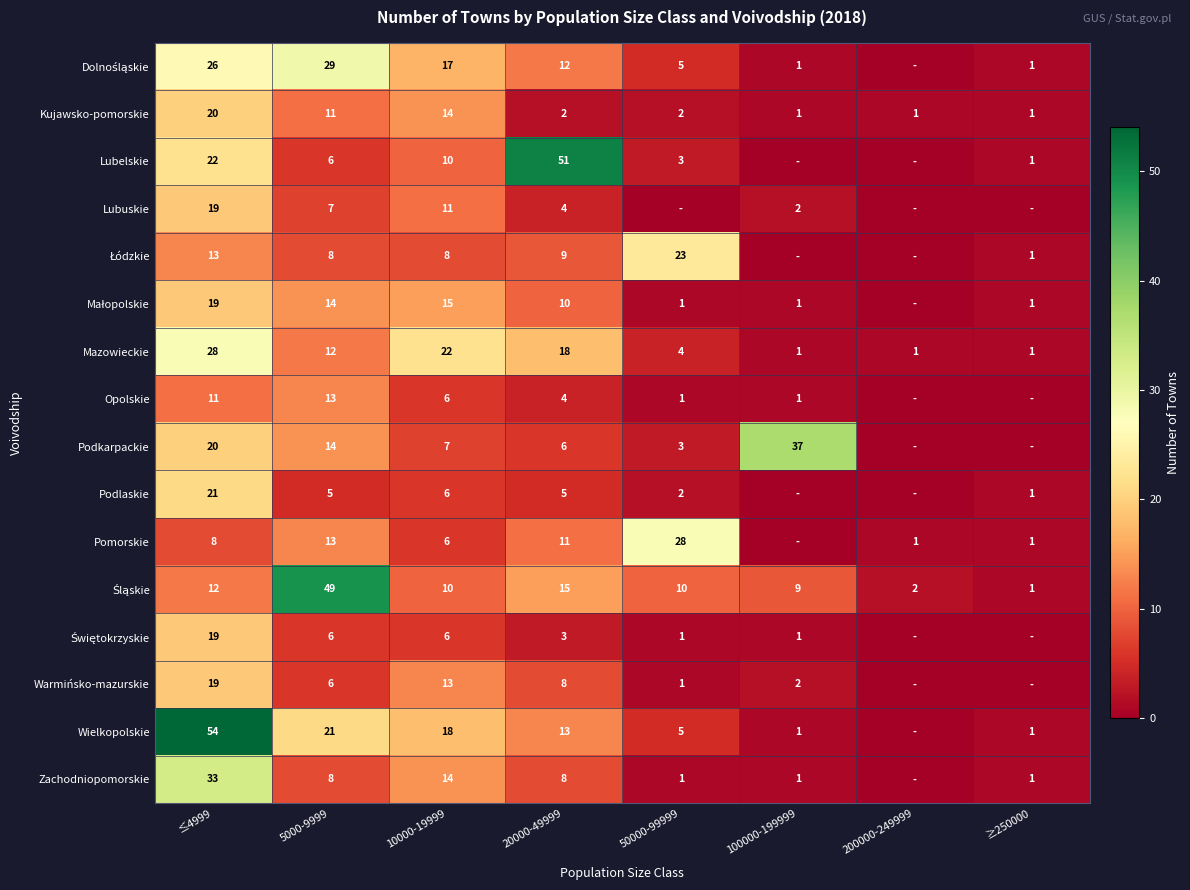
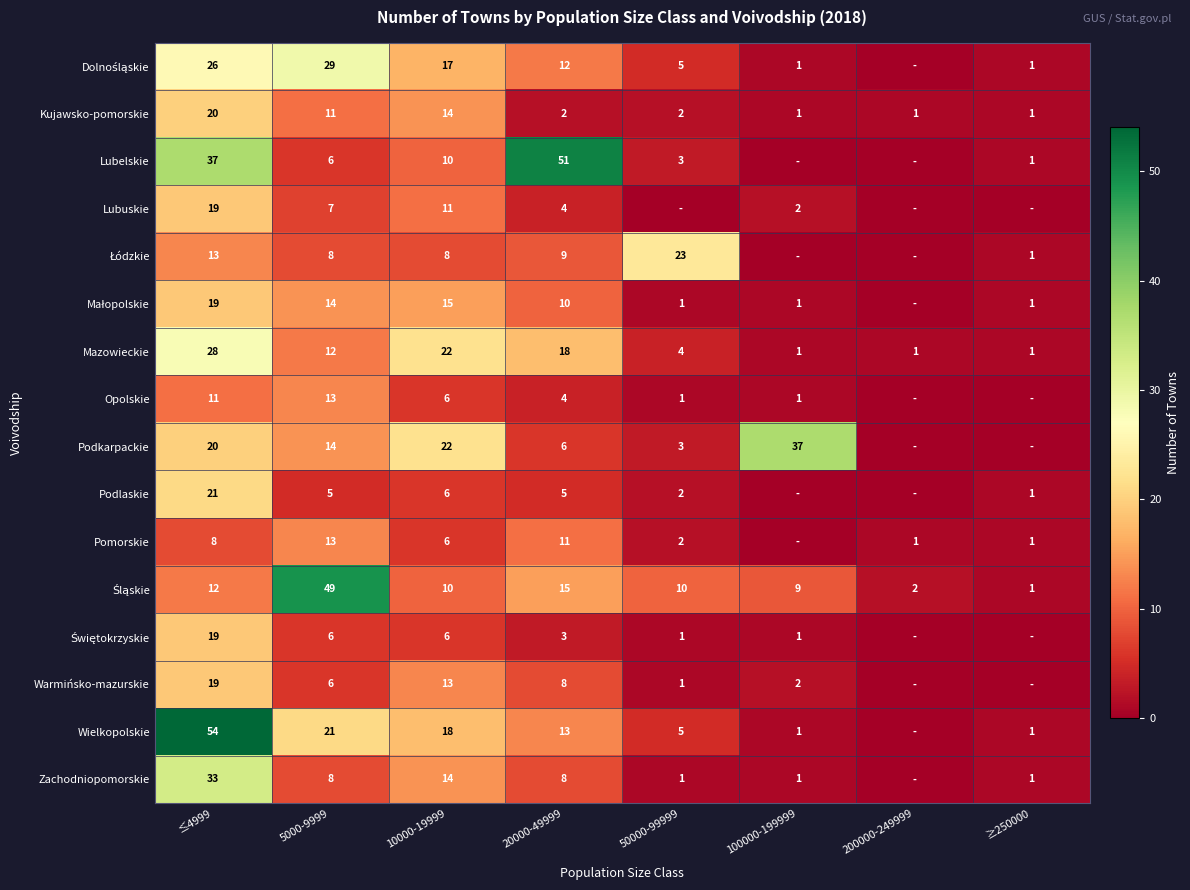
  {
    "Dolnośląskie": {
      "≤4999": 26,
      "5000-9999": 29,
      "10000-19999": 17,
      "20000-49999": 12,
      "50000-99999": 5,
      "100000-199999": 1,
      "≥250000": 1
    },
    "Kujawsko-pomorskie": {
      "≤4999": 20,
      "5000-9999": 11,
      "10000-19999": 14,
      "20000-49999": 2,
      "50000-99999": 2,
      "100000-199999": 1,
      "200000-249999": 1,
      "≥250000": 1
    },
    "Lubelskie": {
-     "≤4999": 22,
+     "≤4999": 37,
      "5000-9999": 6,
      "10000-19999": 10,
      "20000-49999": 51,
      "50000-99999": 3,
      "≥250000": 1
    },
    "Lubuskie": {
      "≤4999": 19,
      "5000-9999": 7,
      "10000-19999": 11,
      "20000-49999": 4,
      "100000-199999": 2
    },
    "Łódzkie": {
      "≤4999": 13,
      "5000-9999": 8,
      "10000-19999": 8,
      "20000-49999": 9,
      "50000-99999": 23,
      "≥250000": 1
    },
    "Małopolskie": {
      "≤4999": 19,
      "5000-9999": 14,
      "10000-19999": 15,
      "20000-49999": 10,
      "50000-99999": 1,
      "100000-199999": 1,
      "≥250000": 1
    },
    "Mazowieckie": {
      "≤4999": 28,
      "5000-9999": 12,
      "10000-19999": 22,
      "20000-49999": 18,
      "50000-99999": 4,
      "100000-199999": 1,
      "200000-249999": 1,
      "≥250000": 1
    },
    "Opolskie": {
      "≤4999": 11,
      "5000-9999": 13,
      "10000-19999": 6,
      "20000-49999": 4,
      "50000-99999": 1,
      "100000-199999": 1
    },
    "Podkarpackie": {
      "≤4999": 20,
      "5000-9999": 14,
-     "10000-19999": 7,
+     "10000-19999": 22,
      "20000-49999": 6,
      "50000-99999": 3,
      "100000-199999": 37
    },
    "Podlaskie": {
      "≤4999": 21,
      "5000-9999": 5,
      "10000-19999": 6,
      "20000-49999": 5,
      "50000-99999": 2,
      "≥250000": 1
    },
    "Pomorskie": {
      "≤4999": 8,
      "5000-9999": 13,
      "10000-19999": 6,
      "20000-49999": 11,
-     "50000-99999": 28,
+     "50000-99999": 2,
      "200000-249999": 1,
      "≥250000": 1
    },
    "Śląskie": {
      "≤4999": 12,
      "5000-9999": 49,
      "10000-19999": 10,
      "20000-49999": 15,
      "50000-99999": 10,
      "100000-199999": 9,
      "200000-249999": 2,
      "≥250000": 1
    },
    "Świętokrzyskie": {
      "≤4999": 19,
      "5000-9999": 6,
      "10000-19999": 6,
      "20000-49999": 3,
      "50000-99999": 1,
      "100000-199999": 1
    },
    "Warmińsko-mazurskie": {
      "≤4999": 19,
      "5000-9999": 6,
      "10000-19999": 13,
      "20000-49999": 8,
      "50000-99999": 1,
      "100000-199999": 2
    },
    "Wielkopolskie": {
      "≤4999": 54,
      "5000-9999": 21,
      "10000-19999": 18,
      "20000-49999": 13,
      "50000-99999": 5,
      "100000-199999": 1,
      "≥250000": 1
    },
    "Zachodniopomorskie": {
      "≤4999": 33,
      "5000-9999": 8,
      "10000-19999": 14,
      "20000-49999": 8,
      "50000-99999": 1,
      "100000-199999": 1,
      "≥250000": 1
    }
  }
